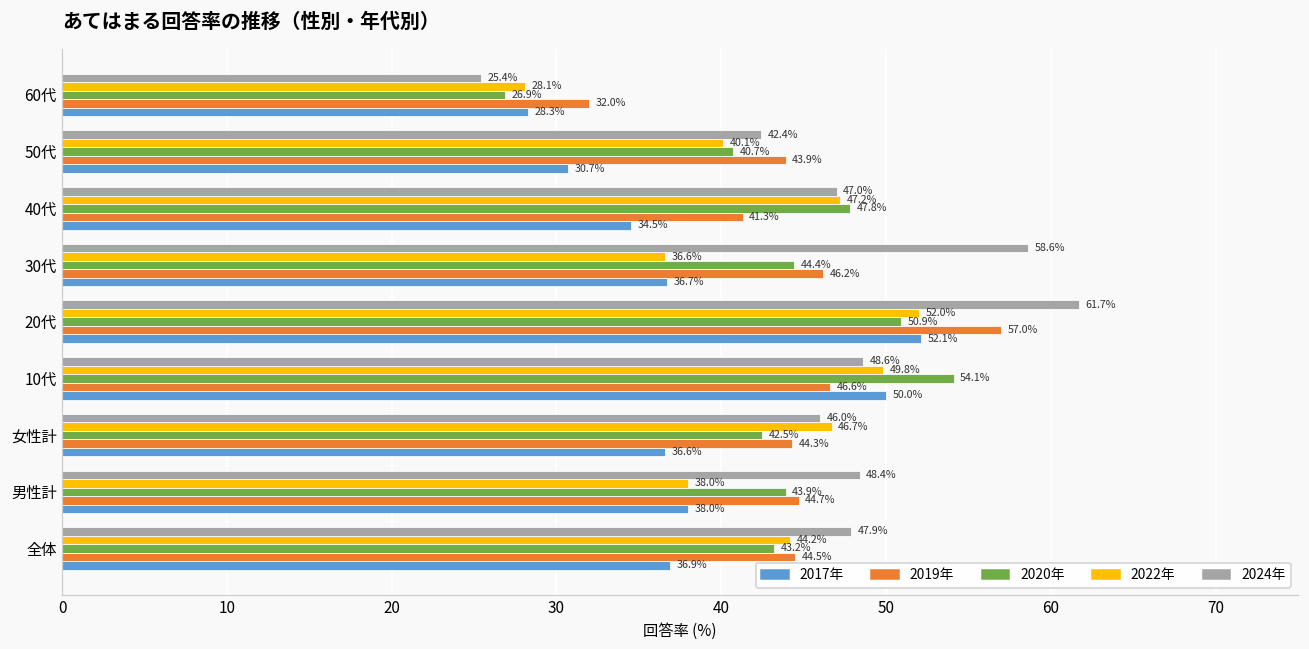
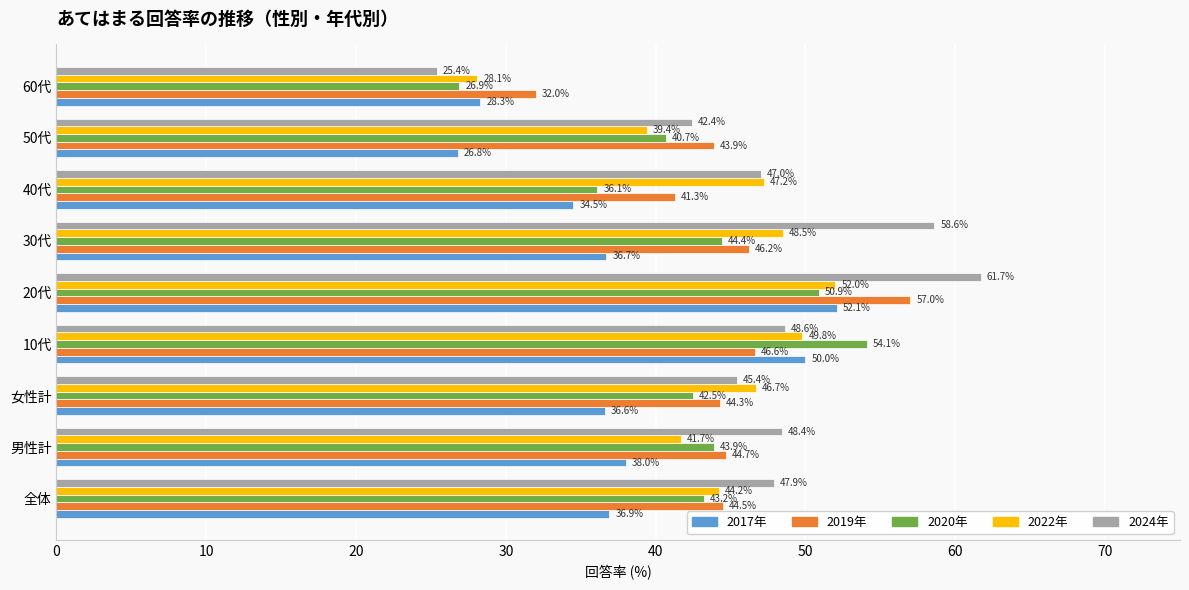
  {
    "2017年": {
      "60代": "28.3%",
-     "50代": "30.7%",
+     "50代": "26.8%",
      "40代": "34.5%",
      "30代": "36.7%",
      "20代": "52.1%",
      "10代": "50.0%",
      "女性計": "36.6%",
      "男性計": "38.0%",
      "全体": "36.9%"
    },
    "2019年": {
      "60代": "32.0%",
      "50代": "43.9%",
      "40代": "41.3%",
      "30代": "46.2%",
      "20代": "57.0%",
      "10代": "46.6%",
      "女性計": "44.3%",
      "男性計": "44.7%"
    },
    "2020年": {
      "60代": "26.9%",
-     "40代": "47.8%",
+     "40代": "36.1%",
      "30代": "44.4%",
      "20代": "50.9%",
      "10代": "54.1%",
      "女性計": "42.5%",
      "男性計": "43.9%",
      "全体": "43.2%"
    },
    "2022年": {
      "60代": "28.1%",
-     "50代": "40.1%",
-     "30代": "36.6%",
+     "50代": "39.4%",
+     "30代": "48.5%",
      "20代": "52.0%",
      "10代": "49.8%",
      "女性計": "46.7%",
-     "男性計": "38.0%",
+     "男性計": "41.7%",
      "全体": "44.2%"
    },
    "2024年": {
      "60代": "25.4%",
      "50代": "42.4%",
      "30代": "58.6%",
      "20代": "61.7%",
      "10代": "48.6%",
-     "女性計": "46.0%",
+     "女性計": "45.4%",
      "男性計": "48.4%",
      "全体": "47.9%"
    }
  }
